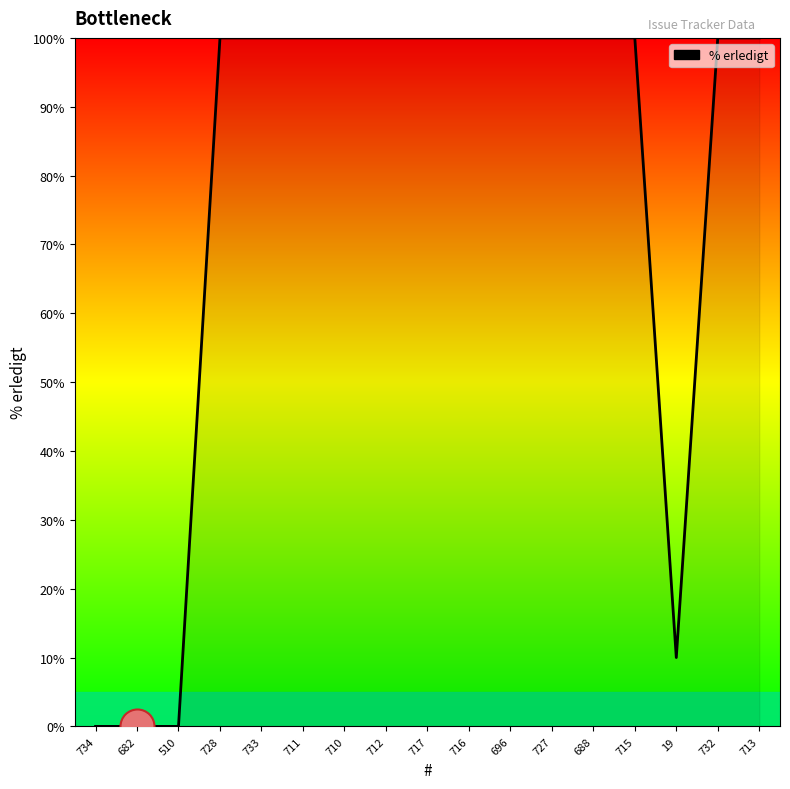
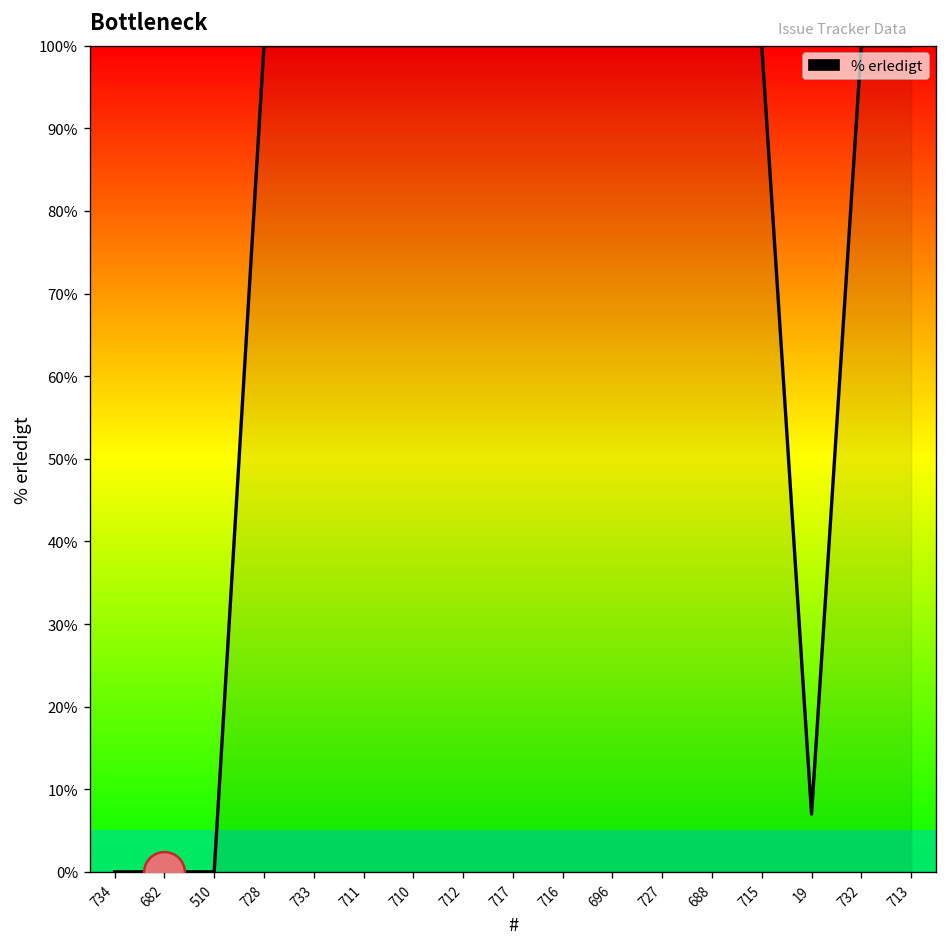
  {
    "% erledigt": {
      "728": "100%",
      "733": "100%",
      "711": "100%",
      "710": "100%",
      "712": "100%",
      "717": "100%",
      "716": "100%",
      "696": "100%",
      "727": "100%",
      "688": "100%",
      "715": "100%",
-     "19": "10%",
+     "19": "7%",
      "732": "100%",
      "713": "100%"
    }
  }
